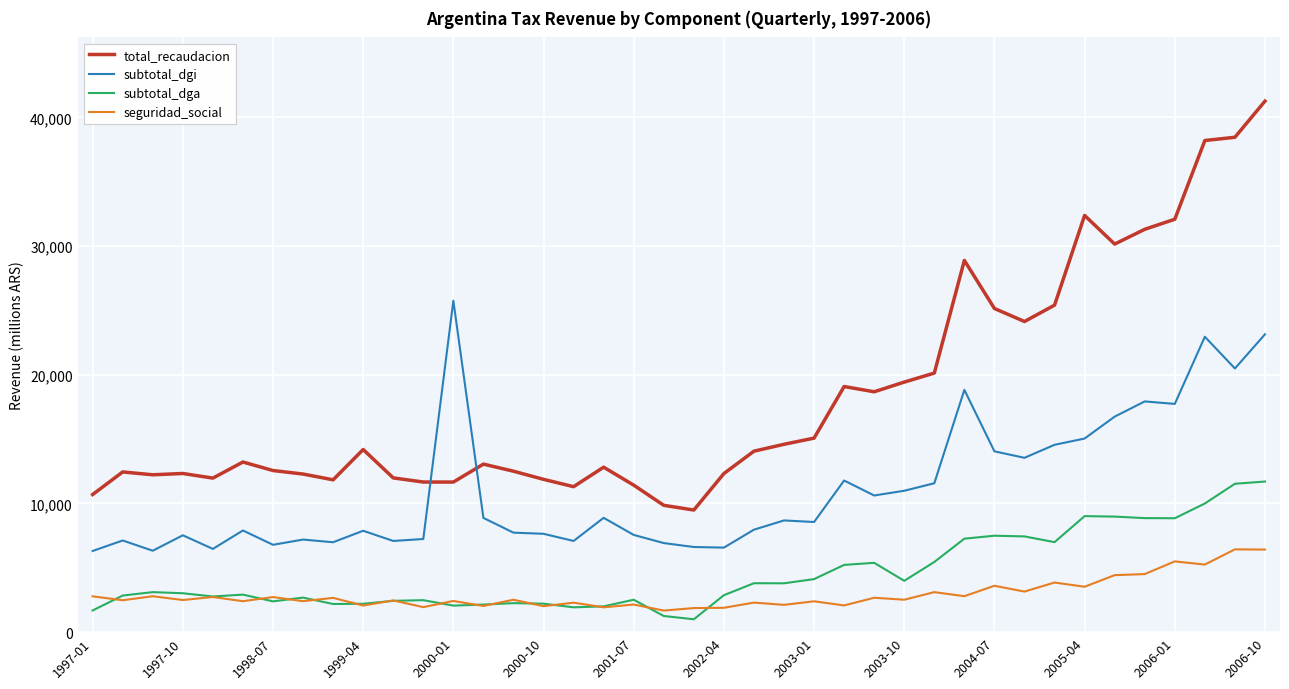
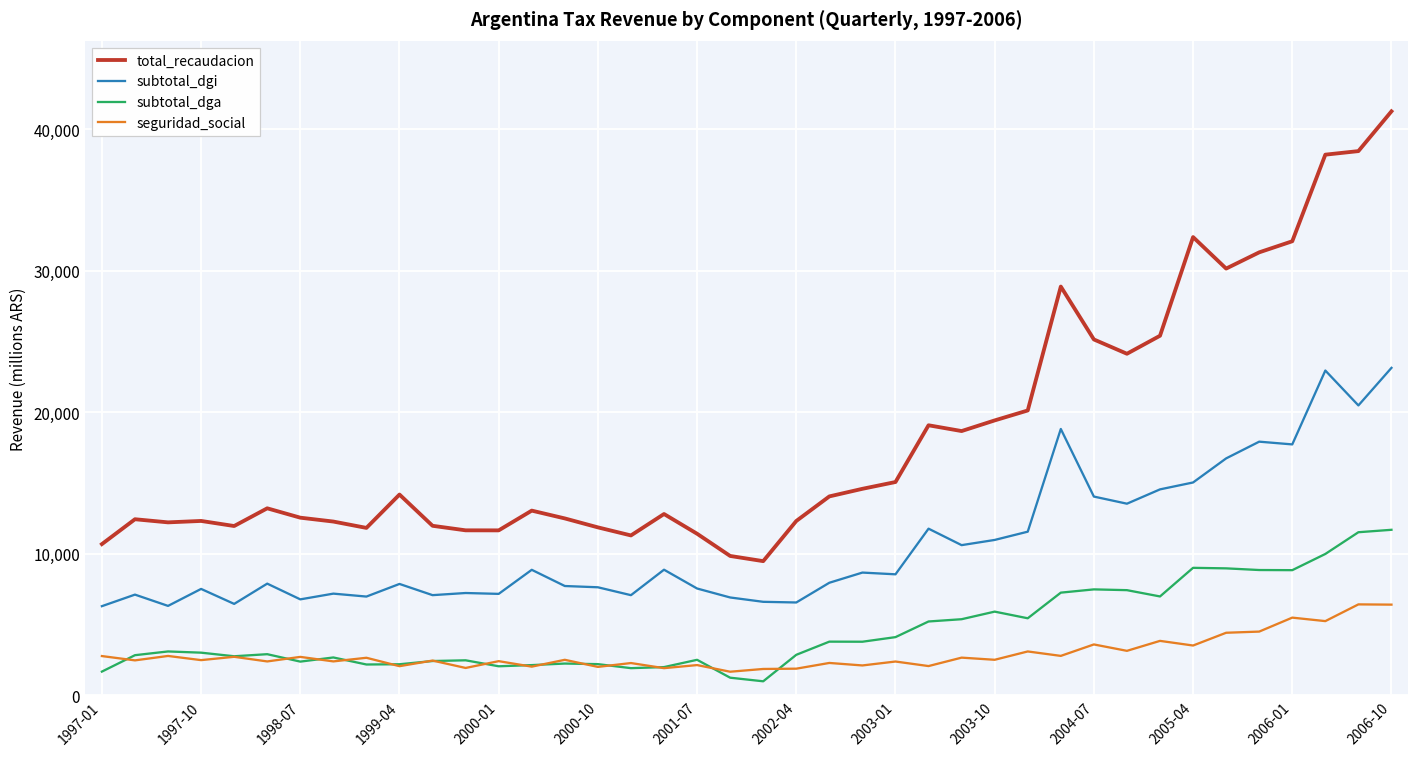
  {
    "total_recaudacion": {
      "1997-01": "10,700",
      "1997-10": "12,300",
      "1998-07": "12,600",
      "1999-04": "14,200",
      "2000-01": "11,700",
      "2000-10": "11,900",
      "2001-07": "11,400",
      "2002-04": "12,300",
      "2003-01": "15,100",
      "2003-10": "19,400",
      "2004-07": "25,100",
      "2005-04": "32,400",
      "2006-01": "32,100",
      "2006-10": "41,300"
    },
    "subtotal_dgi": {
      "1997-01": "6,300",
      "1997-10": "7,500",
      "1998-07": "6,800",
      "1999-04": "7,900",
-     "2000-01": "25,800",
+     "2000-01": "7,200",
      "2000-10": "7,600",
      "2001-07": "7,600",
      "2002-04": "6,600",
      "2003-01": "8,600",
      "2003-10": "11,000",
      "2004-07": "14,100",
      "2005-04": "15,000",
      "2006-01": "17,700",
      "2006-10": "23,100"
    },
    "subtotal_dga": {
      "1997-01": "1,700",
      "1997-10": "3,000",
      "1998-07": "2,400",
      "2000-01": "2,100",
      "2001-07": "2,500",
      "2002-04": "2,900",
      "2003-01": "4,100",
-     "2003-10": "4,000",
+     "2003-10": "5,900",
      "2004-07": "7,500",
      "2005-04": "9,000",
      "2006-01": "8,900",
      "2006-10": "11,700"
    },
    "seguridad_social": {
      "1997-01": "2,800",
      "1997-10": "2,500",
      "1998-07": "2,700",
      "2000-01": "2,400",
      "2001-07": "2,100",
      "2002-04": "1,900",
      "2003-01": "2,400",
      "2003-10": "2,500",
      "2004-07": "3,600",
      "2005-04": "3,500",
      "2006-01": "5,500",
      "2006-10": "6,400"
    }
  }
